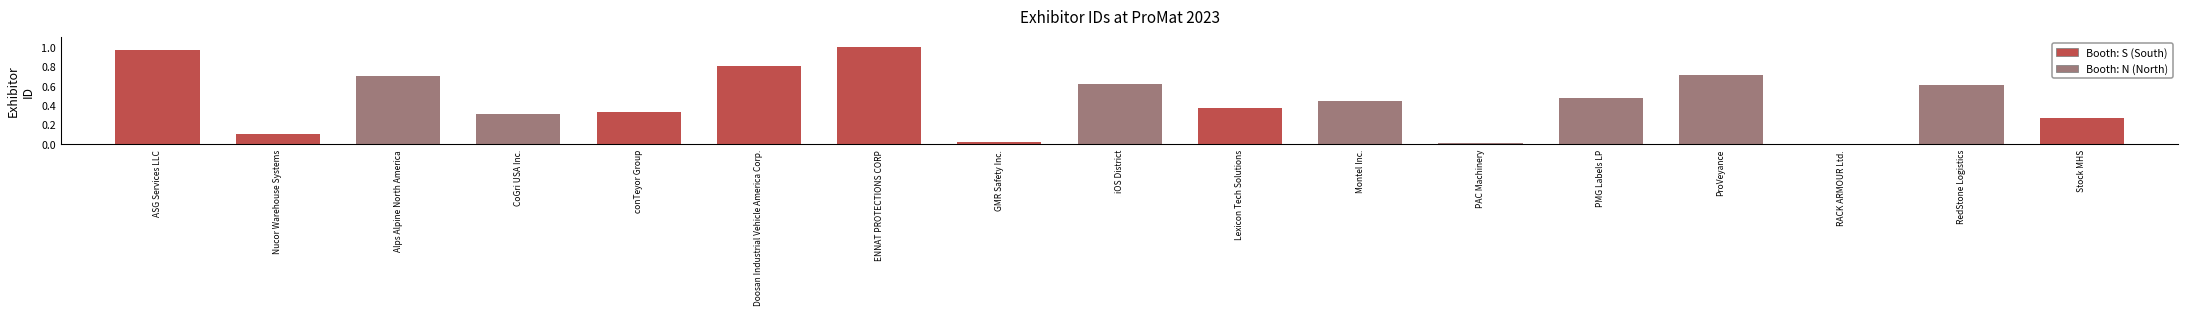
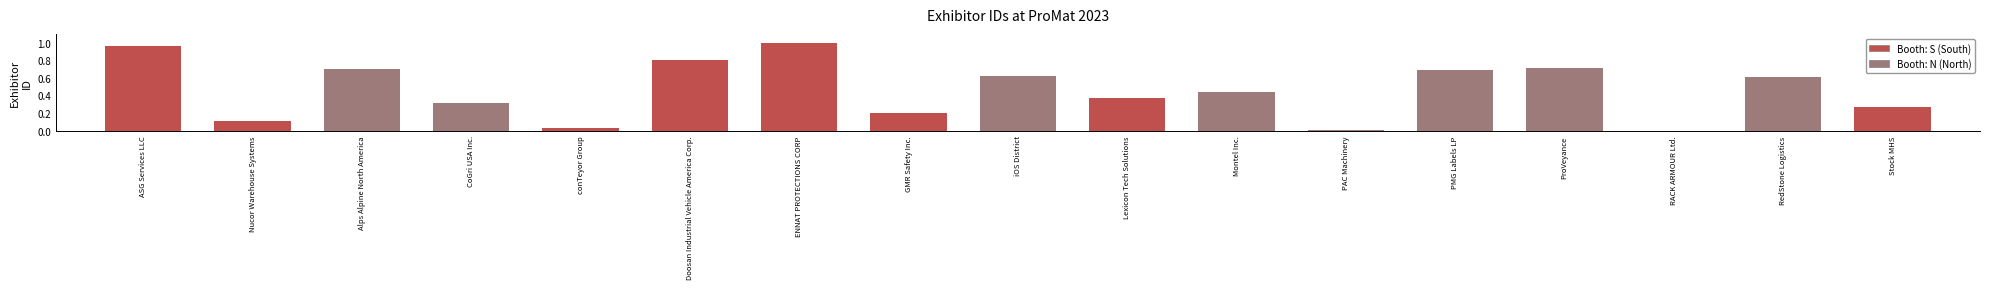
  {
    "ASG Services LLC": 1.0,
    "Nucor Warehouse Systems": 0.1,
    "Alps Alpine North America": 0.7,
    "CoGri USA Inc.": 0.3,
-   "conTeyor Group": 0.3,
+   "conTeyor Group": 0.0,
    "Doosan Industrial Vehicle America Corp.": 0.8,
    "ENNAT PROTECTIONS CORP": 1.0,
-   "GMR Safety Inc.": 0.0,
+   "GMR Safety Inc.": 0.2,
    "iOS District": 0.6,
    "Lexicon Tech Solutions": 0.4,
    "Montel Inc.": 0.4,
-   "PMG Labels LP": 0.5,
+   "PMG Labels LP": 0.7,
    "ProVeyance": 0.7,
    "RACK ARMOUR Ltd.": 0.0,
    "RedStone Logistics": 0.6,
    "Stock MHS": 0.3
  }
